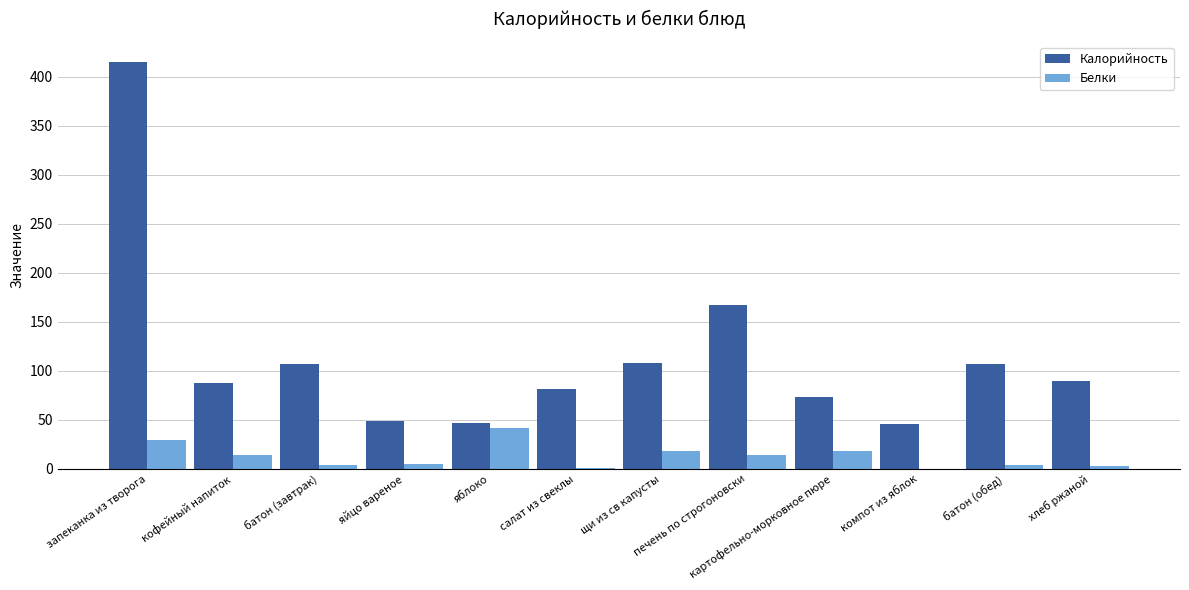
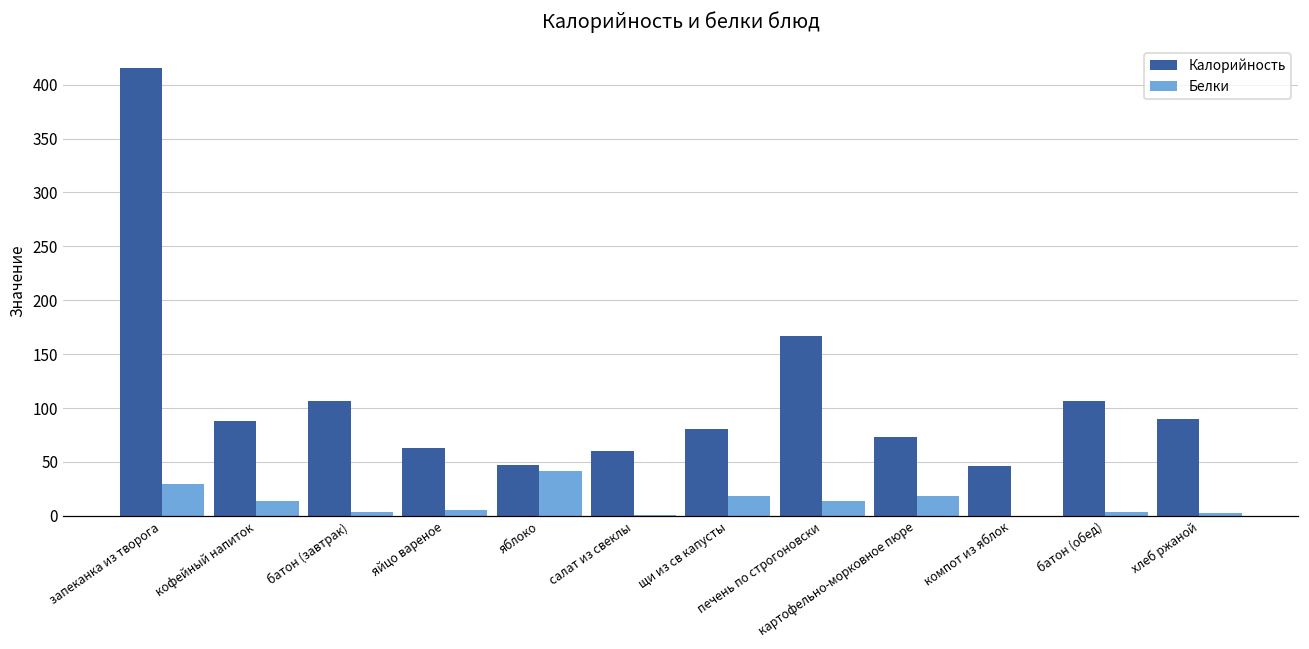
  {
    "Калорийность": {
      "запеканка из творога": 420,
      "кофейный напиток": 90,
      "батон (завтрак)": 110,
-     "яйцо вареное": 50,
+     "яйцо вареное": 60,
      "яблоко": 50,
-     "салат из свеклы": 80,
-     "щи из св капусты": 110,
+     "салат из свеклы": 60,
+     "щи из св капусты": 80,
      "печень по строгоновски": 170,
      "картофельно-морковное пюре": 70,
      "компот из яблок": 50,
      "батон (обед)": 110,
      "хлеб ржаной": 90
    },
    "Белки": {
      "запеканка из творога": 30,
      "кофейный напиток": 10,
      "батон (завтрак)": 0,
      "яйцо вареное": 10,
      "яблоко": 40,
      "щи из св капусты": 20,
      "печень по строгоновски": 10,
      "картофельно-морковное пюре": 20,
      "компот из яблок": 0,
      "батон (обед)": 0,
      "хлеб ржаной": 0
    }
  }
